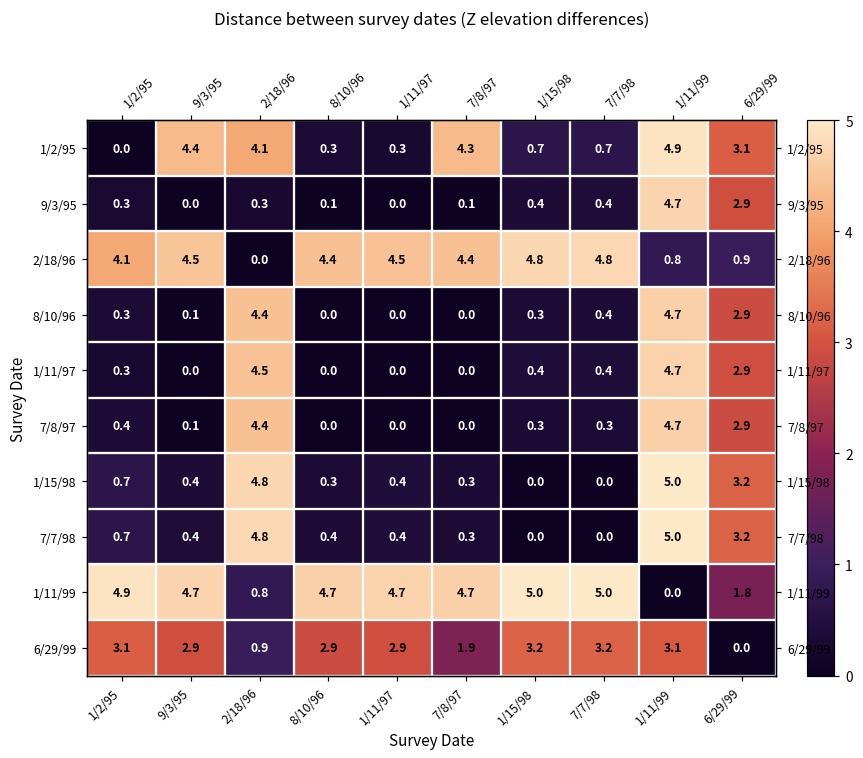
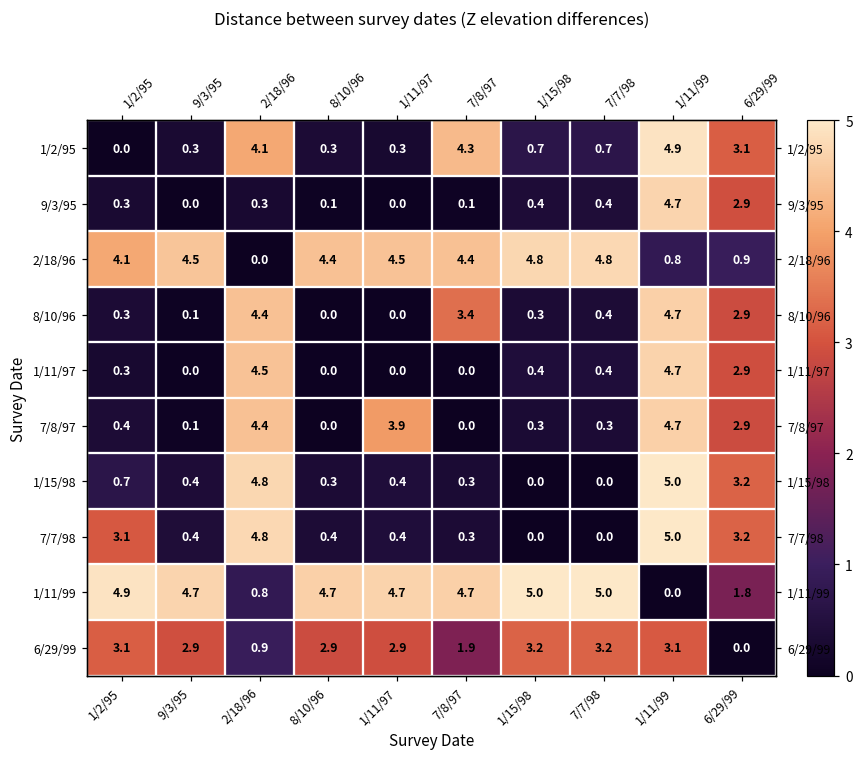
  {
    "1/2/95": {
      "1/2/95": 0.0,
-     "9/3/95": 4.4,
+     "9/3/95": 0.3,
      "2/18/96": 4.1,
      "8/10/96": 0.3,
      "1/11/97": 0.3,
      "7/8/97": 4.3,
      "1/15/98": 0.7,
      "7/7/98": 0.7,
      "1/11/99": 4.9,
      "6/29/99": 3.1
    },
    "9/3/95": {
      "1/2/95": 0.3,
      "9/3/95": 0.0,
      "2/18/96": 0.3,
      "8/10/96": 0.1,
      "1/11/97": 0.0,
      "7/8/97": 0.1,
      "1/15/98": 0.4,
      "7/7/98": 0.4,
      "1/11/99": 4.7,
      "6/29/99": 2.9
    },
    "2/18/96": {
      "1/2/95": 4.1,
      "9/3/95": 4.5,
      "2/18/96": 0.0,
      "8/10/96": 4.4,
      "1/11/97": 4.5,
      "7/8/97": 4.4,
      "1/15/98": 4.8,
      "7/7/98": 4.8,
      "1/11/99": 0.8,
      "6/29/99": 0.9
    },
    "8/10/96": {
      "1/2/95": 0.3,
      "9/3/95": 0.1,
      "2/18/96": 4.4,
      "8/10/96": 0.0,
      "1/11/97": 0.0,
-     "7/8/97": 0.0,
+     "7/8/97": 3.4,
      "1/15/98": 0.3,
      "7/7/98": 0.4,
      "1/11/99": 4.7,
      "6/29/99": 2.9
    },
    "1/11/97": {
      "1/2/95": 0.3,
      "9/3/95": 0.0,
      "2/18/96": 4.5,
      "8/10/96": 0.0,
      "1/11/97": 0.0,
      "7/8/97": 0.0,
      "1/15/98": 0.4,
      "7/7/98": 0.4,
      "1/11/99": 4.7,
      "6/29/99": 2.9
    },
    "7/8/97": {
      "1/2/95": 0.4,
      "9/3/95": 0.1,
      "2/18/96": 4.4,
      "8/10/96": 0.0,
-     "1/11/97": 0.0,
+     "1/11/97": 3.9,
      "7/8/97": 0.0,
      "1/15/98": 0.3,
      "7/7/98": 0.3,
      "1/11/99": 4.7,
      "6/29/99": 2.9
    },
    "1/15/98": {
      "1/2/95": 0.7,
      "9/3/95": 0.4,
      "2/18/96": 4.8,
      "8/10/96": 0.3,
      "1/11/97": 0.4,
      "7/8/97": 0.3,
      "1/15/98": 0.0,
      "7/7/98": 0.0,
      "1/11/99": 5.0,
      "6/29/99": 3.2
    },
    "7/7/98": {
-     "1/2/95": 0.7,
+     "1/2/95": 3.1,
      "9/3/95": 0.4,
      "2/18/96": 4.8,
      "8/10/96": 0.4,
      "1/11/97": 0.4,
      "7/8/97": 0.3,
      "1/15/98": 0.0,
      "7/7/98": 0.0,
      "1/11/99": 5.0,
      "6/29/99": 3.2
    },
    "1/11/99": {
      "1/2/95": 4.9,
      "9/3/95": 4.7,
      "2/18/96": 0.8,
      "8/10/96": 4.7,
      "1/11/97": 4.7,
      "7/8/97": 4.7,
      "1/15/98": 5.0,
      "7/7/98": 5.0,
      "1/11/99": 0.0,
      "6/29/99": 1.8
    },
    "6/29/99": {
      "1/2/95": 3.1,
      "9/3/95": 2.9,
      "2/18/96": 0.9,
      "8/10/96": 2.9,
      "1/11/97": 2.9,
      "7/8/97": 1.9,
      "1/15/98": 3.2,
      "7/7/98": 3.2,
      "1/11/99": 3.1,
      "6/29/99": 0.0
    }
  }
